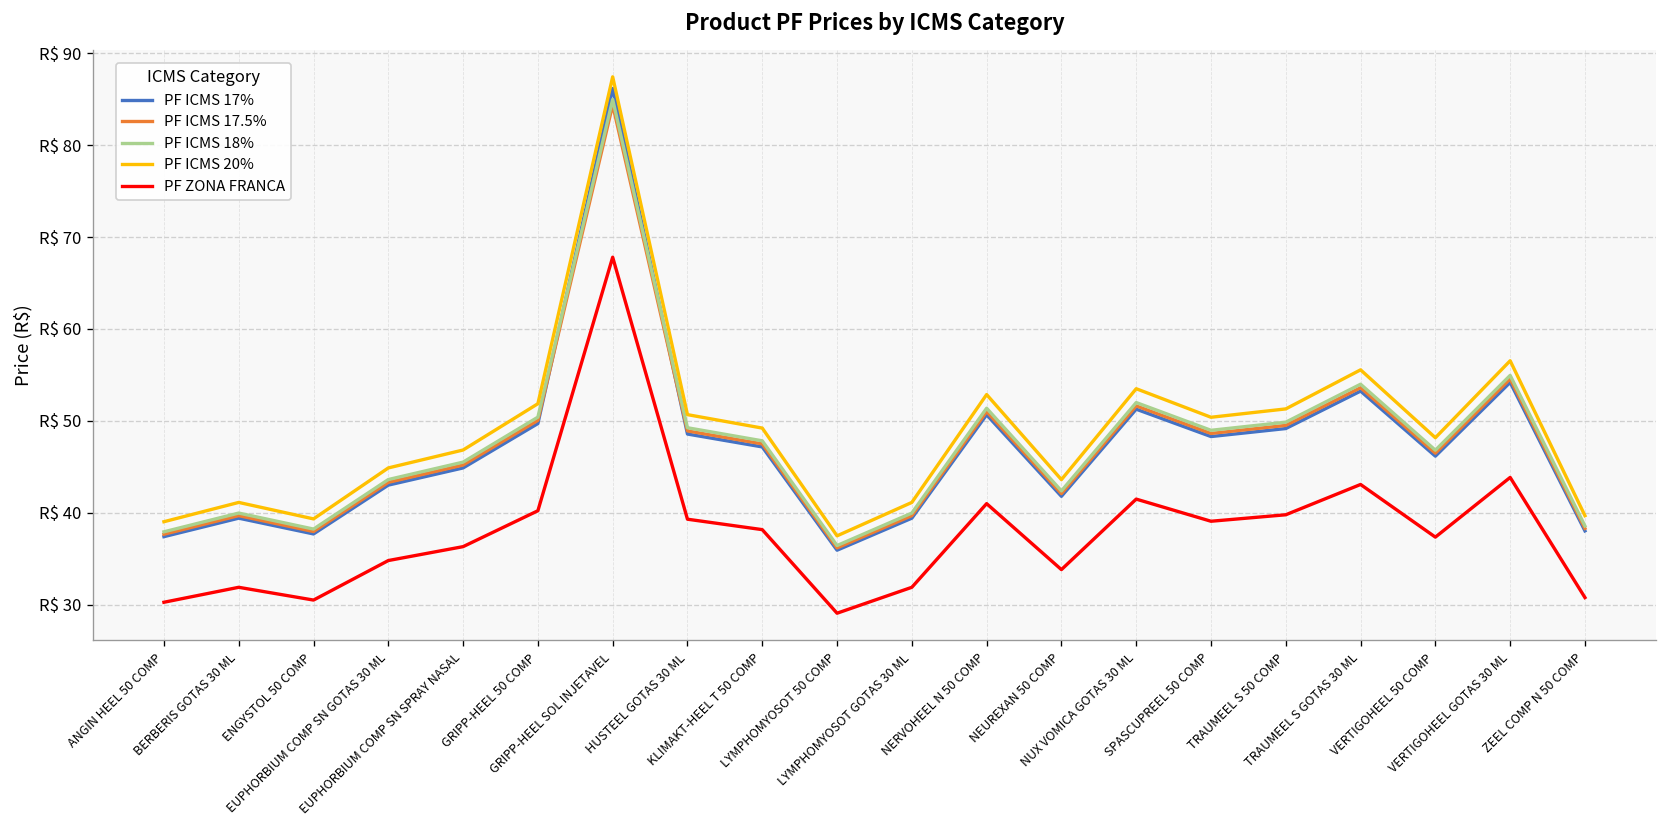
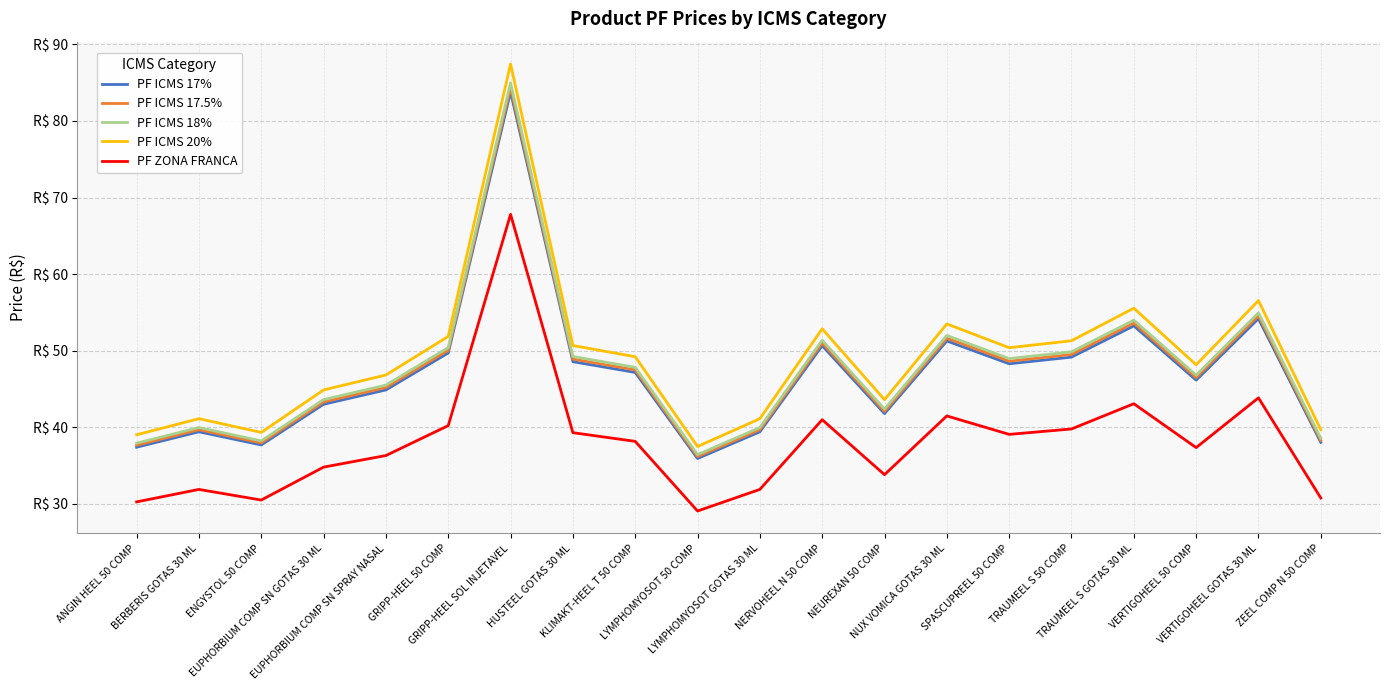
  {
    "PF ICMS 17%": {
      "GRIPP-HEEL 50 COMP": "R$ 50",
-     "GRIPP-HEEL SOL INJETAVEL": "R$ 86",
+     "GRIPP-HEEL SOL INJETAVEL": "R$ 84",
      "HUSTEEL GOTAS 30 ML": "R$ 49",
      "NERVOHEEL N 50 COMP": "R$ 51",
      "NUX VOMICA GOTAS 30 ML": "R$ 51",
      "SPASCUPREEL 50 COMP": "R$ 48",
      "TRAUMEEL S 50 COMP": "R$ 49",
      "TRAUMEEL S GOTAS 30 ML": "R$ 53",
      "VERTIGOHEEL GOTAS 30 ML": "R$ 54"
    },
    "PF ICMS 17.5%": {
      "GRIPP-HEEL 50 COMP": "R$ 50",
      "GRIPP-HEEL SOL INJETAVEL": "R$ 84",
      "HUSTEEL GOTAS 30 ML": "R$ 49",
      "NERVOHEEL N 50 COMP": "R$ 51",
      "NUX VOMICA GOTAS 30 ML": "R$ 52",
      "SPASCUPREEL 50 COMP": "R$ 49",
      "TRAUMEEL S 50 COMP": "R$ 50",
      "TRAUMEEL S GOTAS 30 ML": "R$ 54",
      "VERTIGOHEEL GOTAS 30 ML": "R$ 55"
    },
    "PF ICMS 18%": {
      "GRIPP-HEEL 50 COMP": "R$ 50",
      "GRIPP-HEEL SOL INJETAVEL": "R$ 85",
      "HUSTEEL GOTAS 30 ML": "R$ 49",
      "KLIMAKT-HEEL T 50 COMP": "R$ 48",
      "NERVOHEEL N 50 COMP": "R$ 51",
      "NUX VOMICA GOTAS 30 ML": "R$ 52",
      "SPASCUPREEL 50 COMP": "R$ 49",
      "TRAUMEEL S 50 COMP": "R$ 50",
      "TRAUMEEL S GOTAS 30 ML": "R$ 54",
      "VERTIGOHEEL GOTAS 30 ML": "R$ 55"
    },
    "PF ICMS 20%": {
      "ANGIN HEEL 50 COMP": "R$ 39",
      "BERBERIS GOTAS 30 ML": "R$ 41",
      "ENGYSTOL 50 COMP": "R$ 39",
      "EUPHORBIUM COMP SN GOTAS 30 ML": "R$ 45",
      "EUPHORBIUM COMP SN SPRAY NASAL": "R$ 47",
      "GRIPP-HEEL 50 COMP": "R$ 52",
      "GRIPP-HEEL SOL INJETAVEL": "R$ 87",
      "HUSTEEL GOTAS 30 ML": "R$ 51",
      "KLIMAKT-HEEL T 50 COMP": "R$ 49",
      "LYMPHOMYOSOT 50 COMP": "R$ 37",
      "LYMPHOMYOSOT GOTAS 30 ML": "R$ 41",
      "NERVOHEEL N 50 COMP": "R$ 53",
      "NEUREXAN 50 COMP": "R$ 44",
      "NUX VOMICA GOTAS 30 ML": "R$ 53",
      "SPASCUPREEL 50 COMP": "R$ 50",
      "TRAUMEEL S 50 COMP": "R$ 51",
      "TRAUMEEL S GOTAS 30 ML": "R$ 56",
      "VERTIGOHEEL 50 COMP": "R$ 48",
      "VERTIGOHEEL GOTAS 30 ML": "R$ 57",
      "ZEEL COMP N 50 COMP": "R$ 40"
    },
    "PF ZONA FRANCA": {
      "ANGIN HEEL 50 COMP": "R$ 30",
      "BERBERIS GOTAS 30 ML": "R$ 32",
      "ENGYSTOL 50 COMP": "R$ 31",
      "EUPHORBIUM COMP SN GOTAS 30 ML": "R$ 35",
      "EUPHORBIUM COMP SN SPRAY NASAL": "R$ 36",
      "GRIPP-HEEL 50 COMP": "R$ 40",
      "GRIPP-HEEL SOL INJETAVEL": "R$ 68",
      "HUSTEEL GOTAS 30 ML": "R$ 39",
      "KLIMAKT-HEEL T 50 COMP": "R$ 38",
      "LYMPHOMYOSOT 50 COMP": "R$ 29",
      "LYMPHOMYOSOT GOTAS 30 ML": "R$ 32",
      "NERVOHEEL N 50 COMP": "R$ 41",
      "NEUREXAN 50 COMP": "R$ 34",
      "NUX VOMICA GOTAS 30 ML": "R$ 41",
      "SPASCUPREEL 50 COMP": "R$ 39",
      "TRAUMEEL S 50 COMP": "R$ 40",
      "TRAUMEEL S GOTAS 30 ML": "R$ 43",
      "VERTIGOHEEL 50 COMP": "R$ 37",
      "VERTIGOHEEL GOTAS 30 ML": "R$ 44",
      "ZEEL COMP N 50 COMP": "R$ 31"
    }
  }
